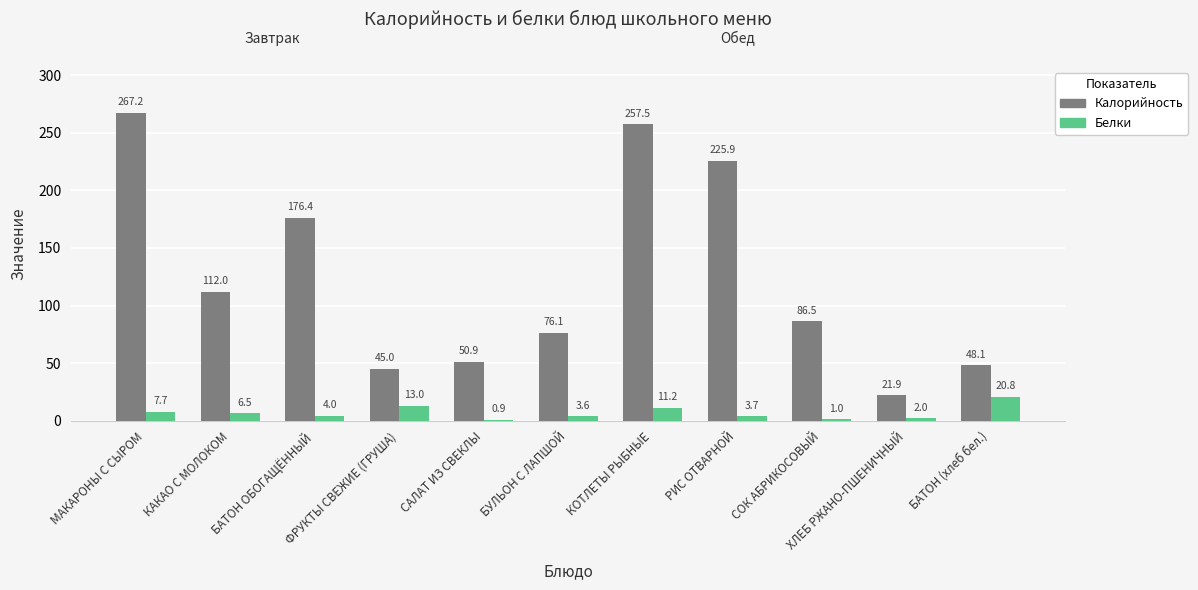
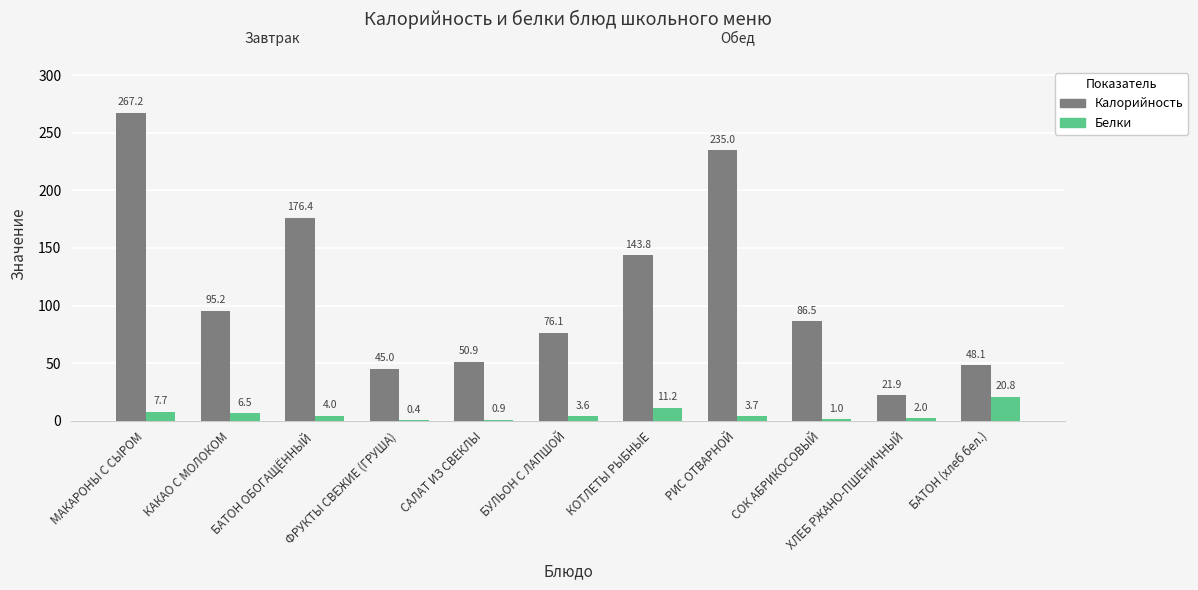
  {
    "Калорийность": {
      "МАКАРОНЫ С СЫРОМ": 267.2,
-     "КАКАО С МОЛОКОМ": 112.0,
+     "КАКАО С МОЛОКОМ": 95.2,
      "БАТОН ОБОГАЩЁННЫЙ": 176.4,
      "ФРУКТЫ СВЕЖИЕ (ГРУША)": 45.0,
      "САЛАТ ИЗ СВЕКЛЫ": 50.9,
      "БУЛЬОН С ЛАПШОЙ": 76.1,
-     "КОТЛЕТЫ РЫБНЫЕ": 257.5,
-     "РИС ОТВАРНОЙ": 225.9,
+     "КОТЛЕТЫ РЫБНЫЕ": 143.8,
+     "РИС ОТВАРНОЙ": 235.0,
      "СОК АБРИКОСОВЫЙ": 86.5,
      "ХЛЕБ РЖАНО-ПШЕНИЧНЫЙ": 21.9,
      "БАТОН (хлеб бел.)": 48.1
    },
    "Белки": {
      "МАКАРОНЫ С СЫРОМ": 7.7,
      "КАКАО С МОЛОКОМ": 6.5,
      "БАТОН ОБОГАЩЁННЫЙ": 4.0,
-     "ФРУКТЫ СВЕЖИЕ (ГРУША)": 13.0,
+     "ФРУКТЫ СВЕЖИЕ (ГРУША)": 0.4,
      "САЛАТ ИЗ СВЕКЛЫ": 0.9,
      "БУЛЬОН С ЛАПШОЙ": 3.6,
      "КОТЛЕТЫ РЫБНЫЕ": 11.2,
      "РИС ОТВАРНОЙ": 3.7,
      "СОК АБРИКОСОВЫЙ": 1.0,
      "ХЛЕБ РЖАНО-ПШЕНИЧНЫЙ": 2.0,
      "БАТОН (хлеб бел.)": 20.8
    }
  }
